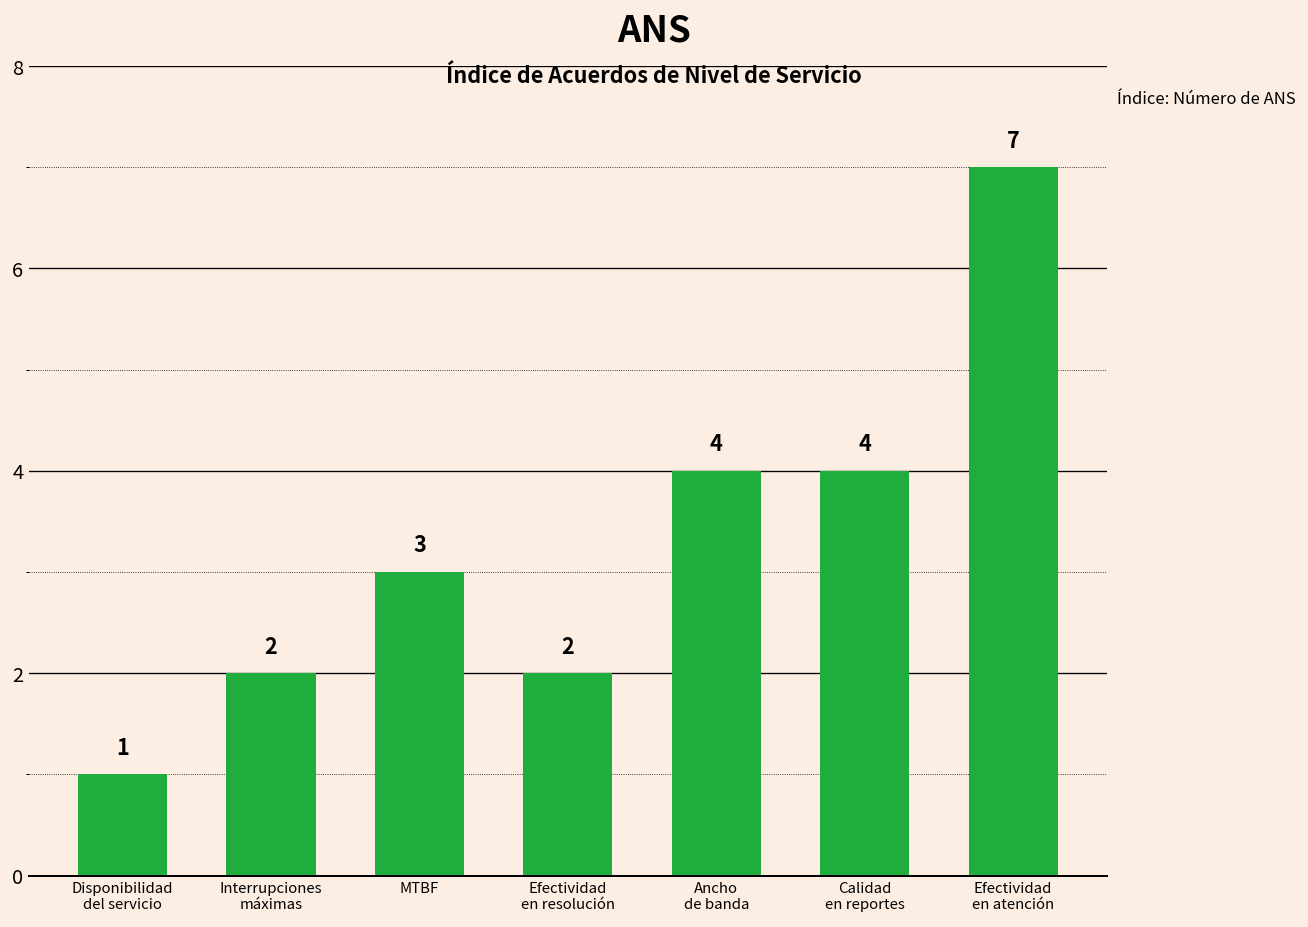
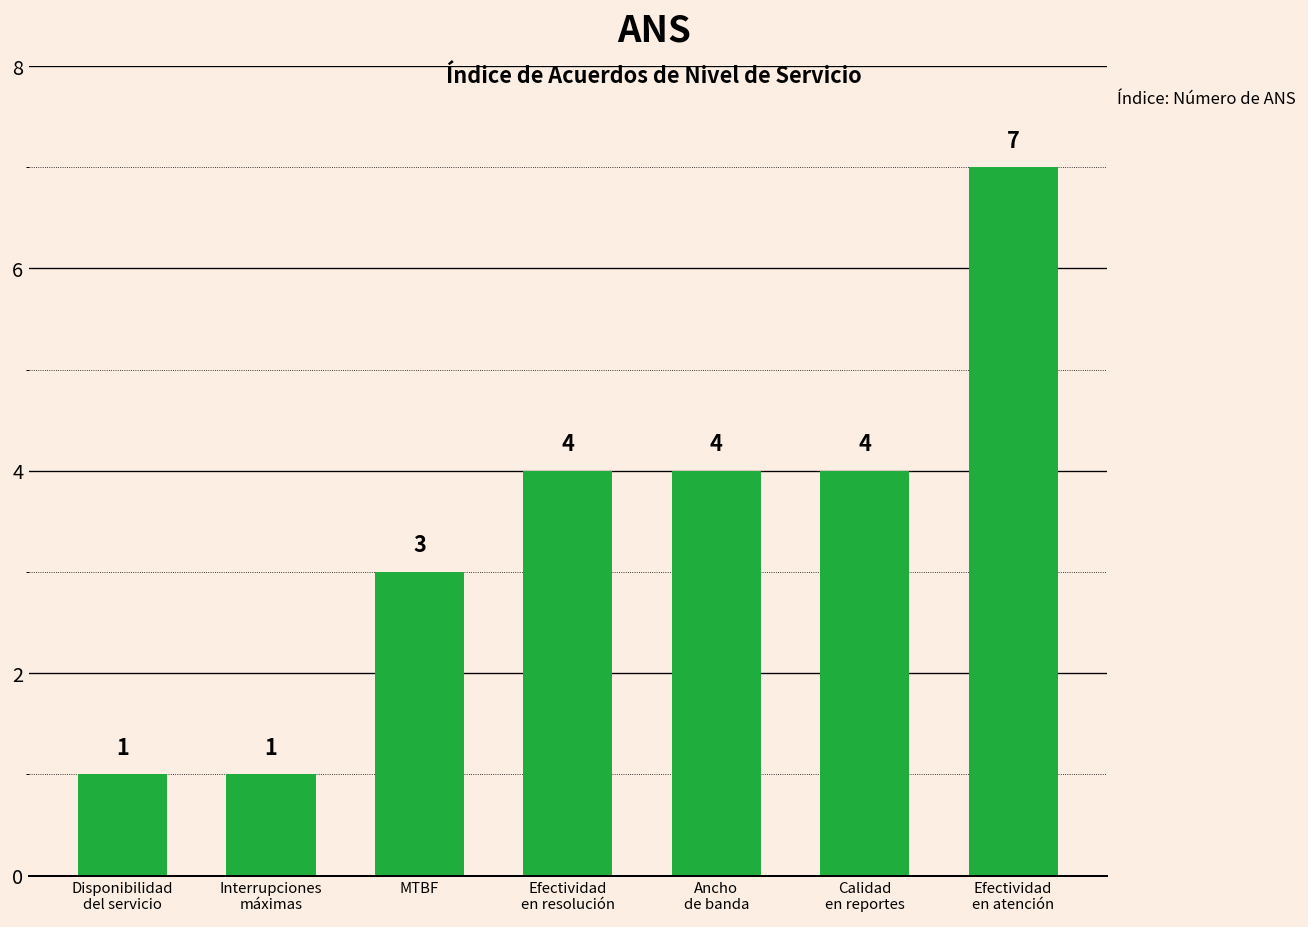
  {
    "Disponibilidad del servicio": 1,
-   "Interrupciones máximas": 2,
+   "Interrupciones máximas": 1,
    "MTBF": 3,
-   "Efectividad en resolución": 2,
+   "Efectividad en resolución": 4,
    "Ancho de banda": 4,
    "Calidad en reportes": 4,
    "Efectividad en atención": 7
  }
